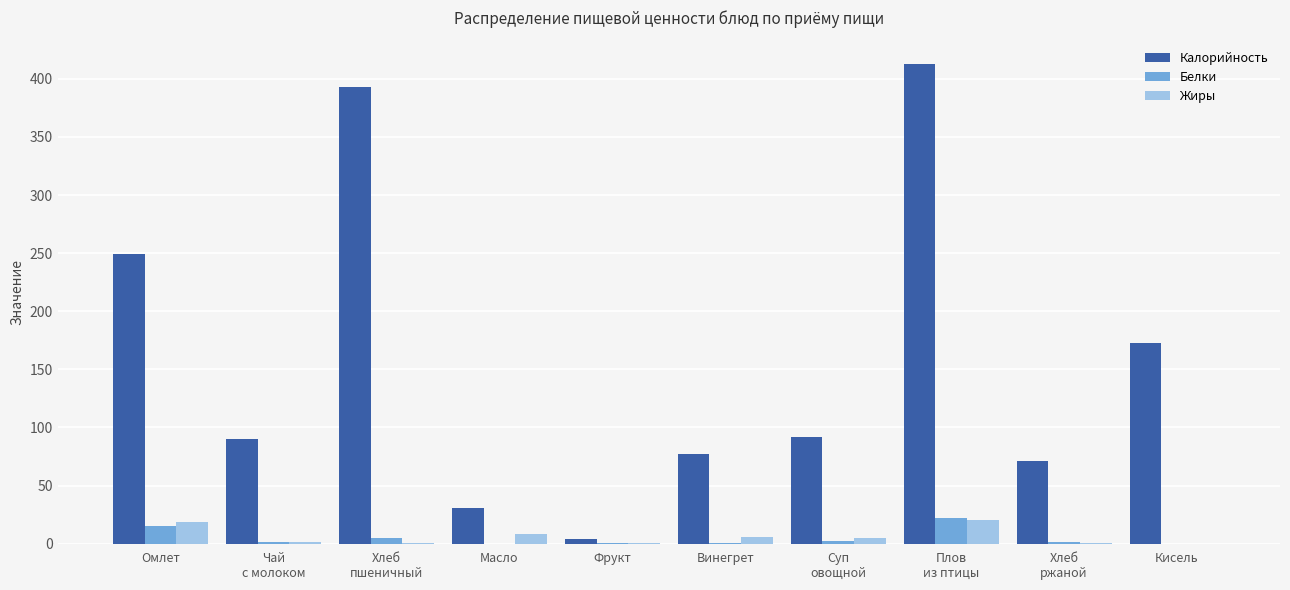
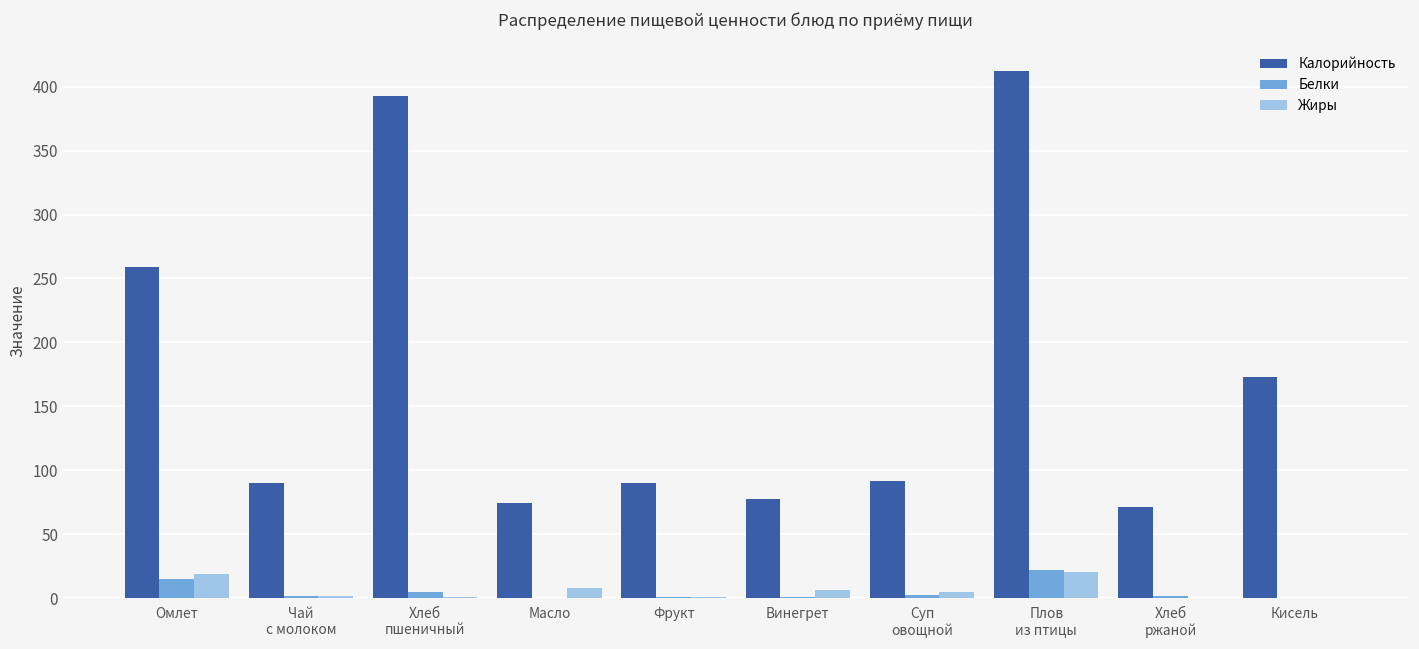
  {
    "Калорийность": {
-     "Омлет": 250,
+     "Омлет": 259,
      "Чай с молоком": 90,
      "Хлеб пшеничный": 393,
-     "Масло": 31,
-     "Фрукт": 4,
+     "Масло": 75,
+     "Фрукт": 90,
      "Винегрет": 77,
      "Суп овощной": 91,
      "Плов из птицы": 413,
      "Хлеб ржаной": 71,
      "Кисель": 173
    }
  }
